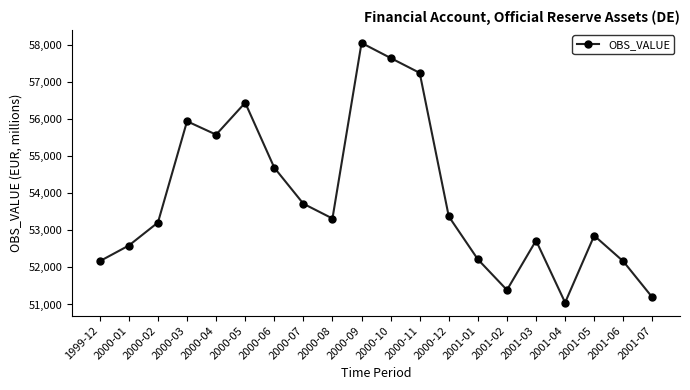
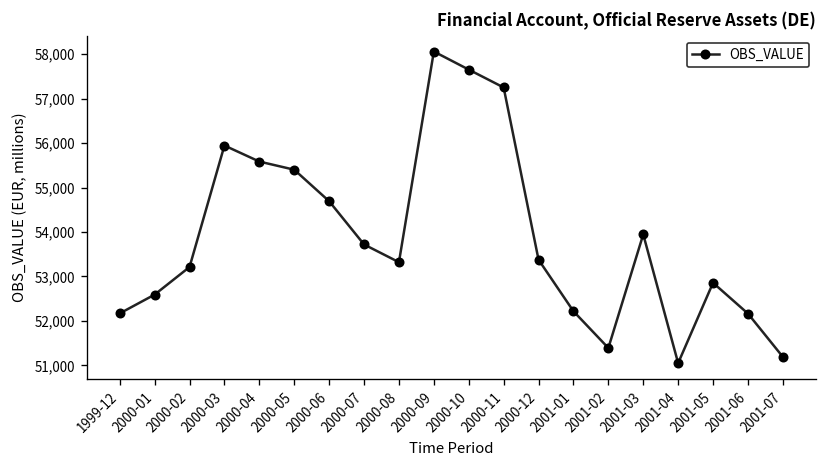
  {
    "1999-12": "52,200",
    "2000-01": "52,600",
    "2000-02": "53,200",
    "2000-03": "55,900",
    "2000-04": "55,600",
-   "2000-05": "56,400",
+   "2000-05": "55,400",
    "2000-06": "54,700",
    "2000-07": "53,700",
    "2000-08": "53,300",
    "2000-09": "58,100",
    "2000-10": "57,700",
    "2000-11": "57,300",
    "2000-12": "53,400",
    "2001-01": "52,200",
    "2001-02": "51,400",
-   "2001-03": "52,700",
+   "2001-03": "53,900",
    "2001-04": "51,100",
    "2001-05": "52,900",
    "2001-06": "52,200",
    "2001-07": "51,200"
  }
